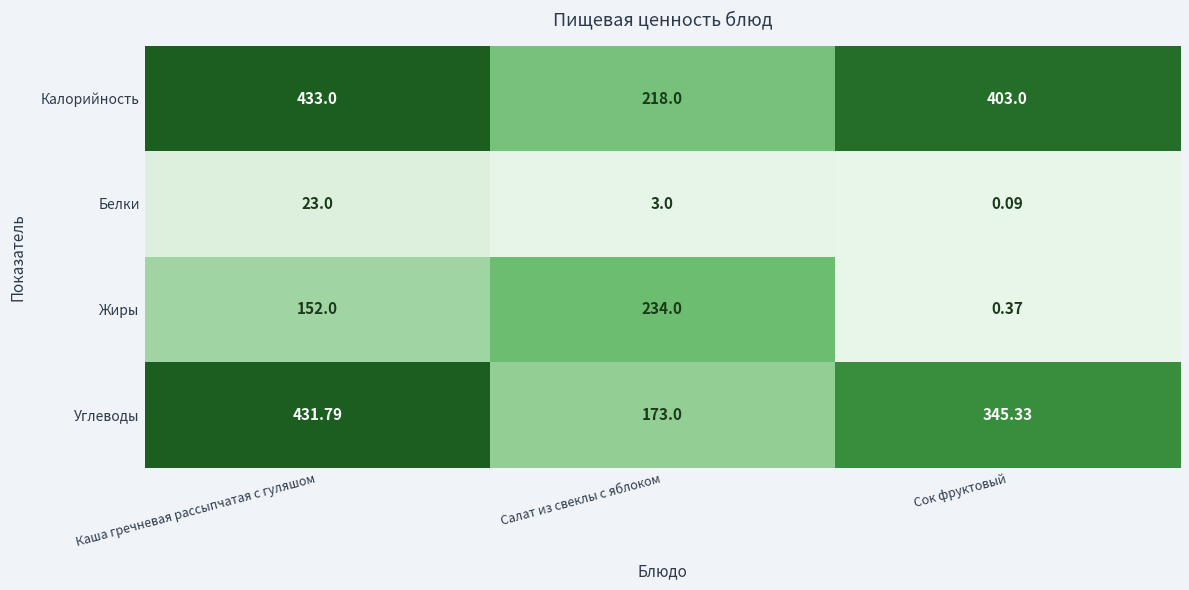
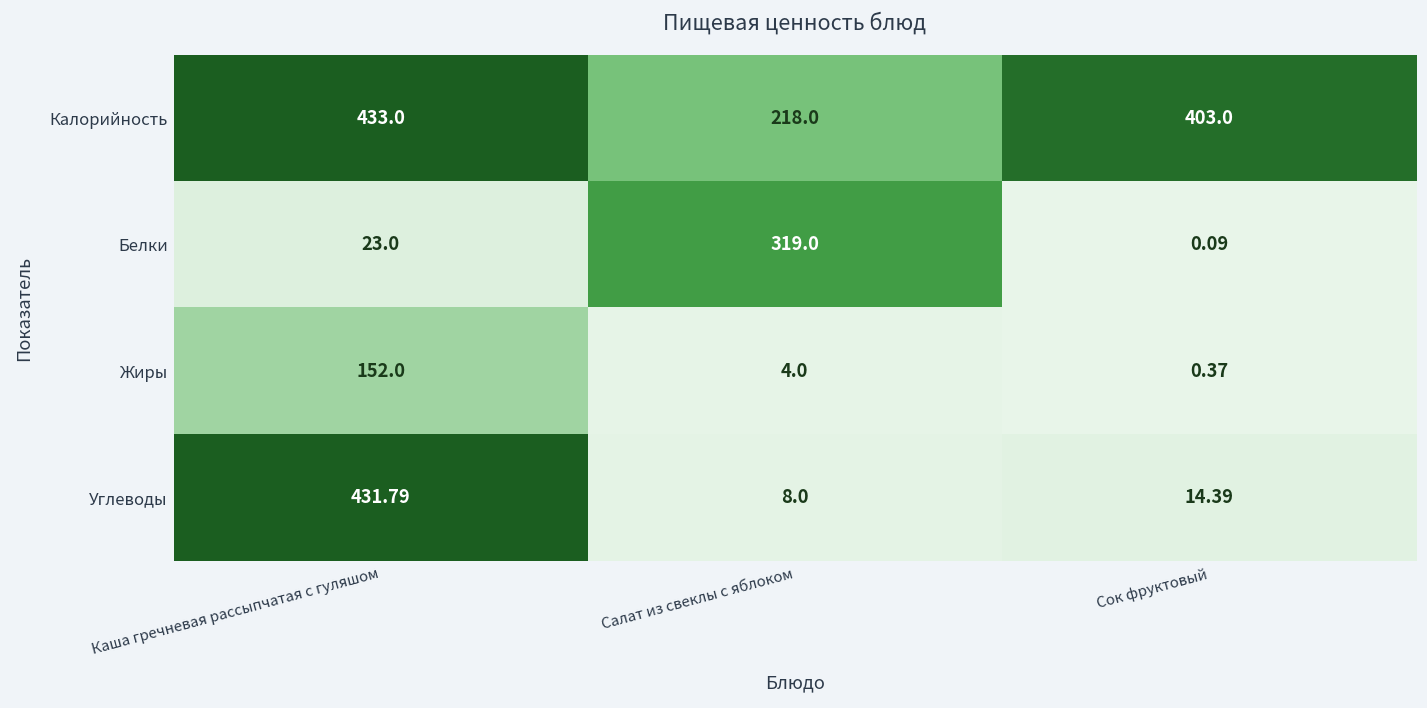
  {
    "Калорийность": {
      "Каша гречневая рассыпчатая с гуляшом": 433.0,
      "Салат из свеклы с яблоком": 218.0,
      "Сок фруктовый": 403.0
    },
    "Белки": {
      "Каша гречневая рассыпчатая с гуляшом": 23.0,
-     "Салат из свеклы с яблоком": 3.0,
+     "Салат из свеклы с яблоком": 319.0,
      "Сок фруктовый": 0.09
    },
    "Жиры": {
      "Каша гречневая рассыпчатая с гуляшом": 152.0,
-     "Салат из свеклы с яблоком": 234.0,
+     "Салат из свеклы с яблоком": 4.0,
      "Сок фруктовый": 0.37
    },
    "Углеводы": {
      "Каша гречневая рассыпчатая с гуляшом": 431.79,
-     "Салат из свеклы с яблоком": 173.0,
-     "Сок фруктовый": 345.33
+     "Салат из свеклы с яблоком": 8.0,
+     "Сок фруктовый": 14.39
    }
  }
